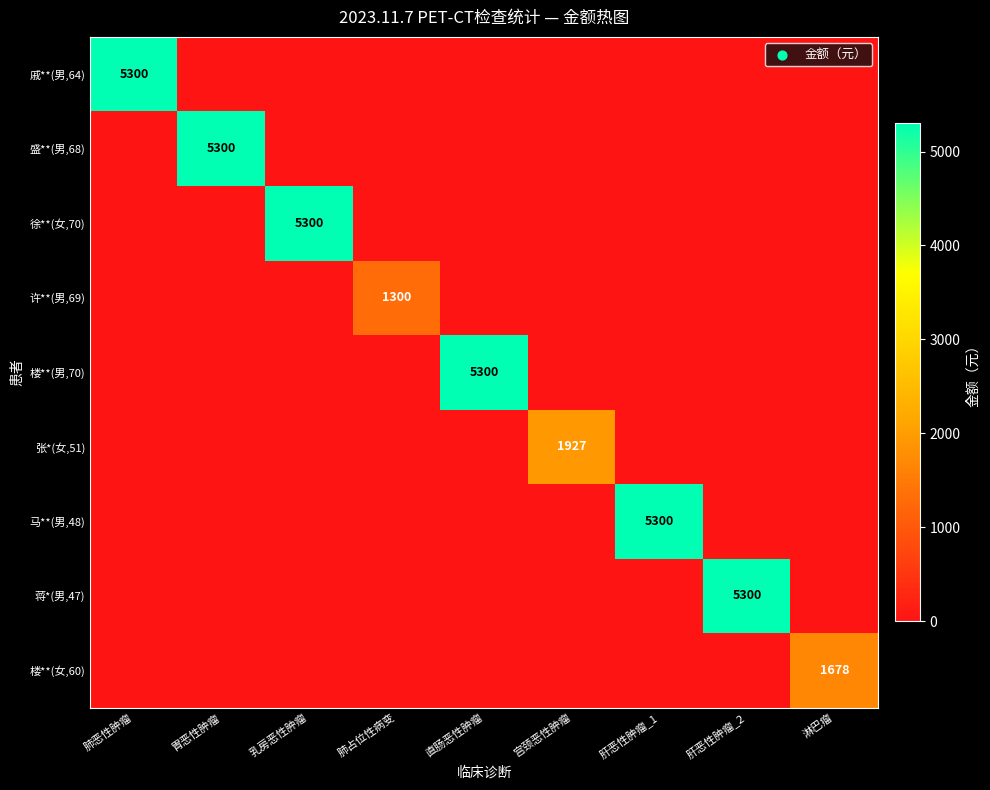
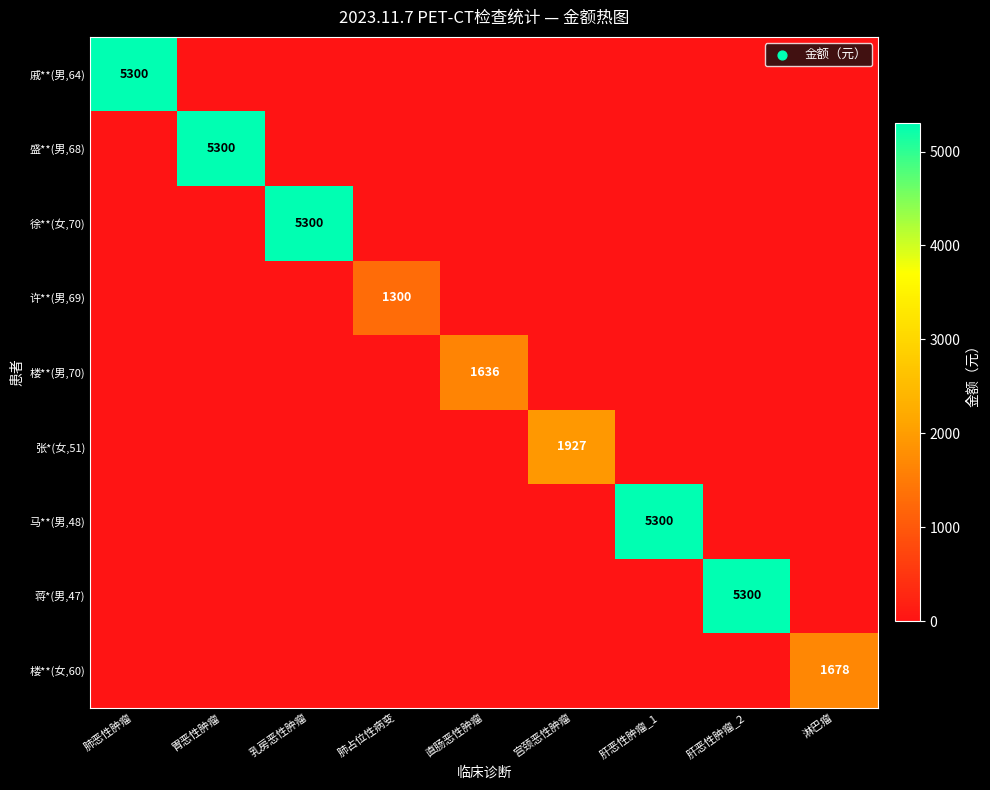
  {
    "戚**(男,64)": {
      "肺恶性肿瘤": 5300
    },
    "盛**(男,68)": {
      "胃恶性肿瘤": 5300
    },
    "徐**(女,70)": {
      "乳房恶性肿瘤": 5300
    },
    "许**(男,69)": {
      "肺占位性病变": 1300
    },
    "楼**(男,70)": {
-     "直肠恶性肿瘤": 5300
+     "直肠恶性肿瘤": 1636
    },
    "张*(女,51)": {
      "宫颈恶性肿瘤": 1927
    },
    "马**(男,48)": {
      "肝恶性肿瘤_1": 5300
    },
    "蒋*(男,47)": {
      "肝恶性肿瘤_2": 5300
    },
    "楼**(女,60)": {
      "淋巴瘤": 1678
    }
  }
